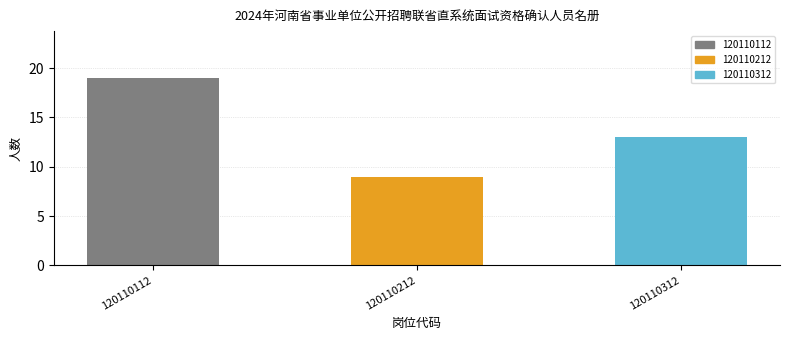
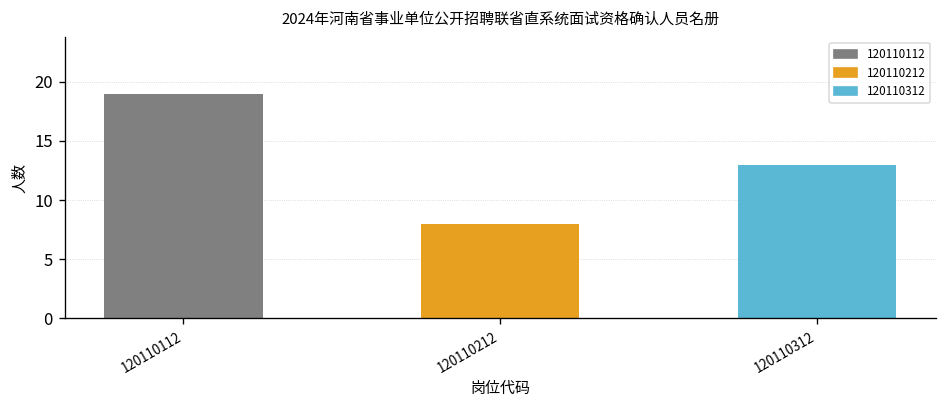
  {
    "120110112": 19,
-   "120110212": 9,
+   "120110212": 8,
    "120110312": 13
  }
